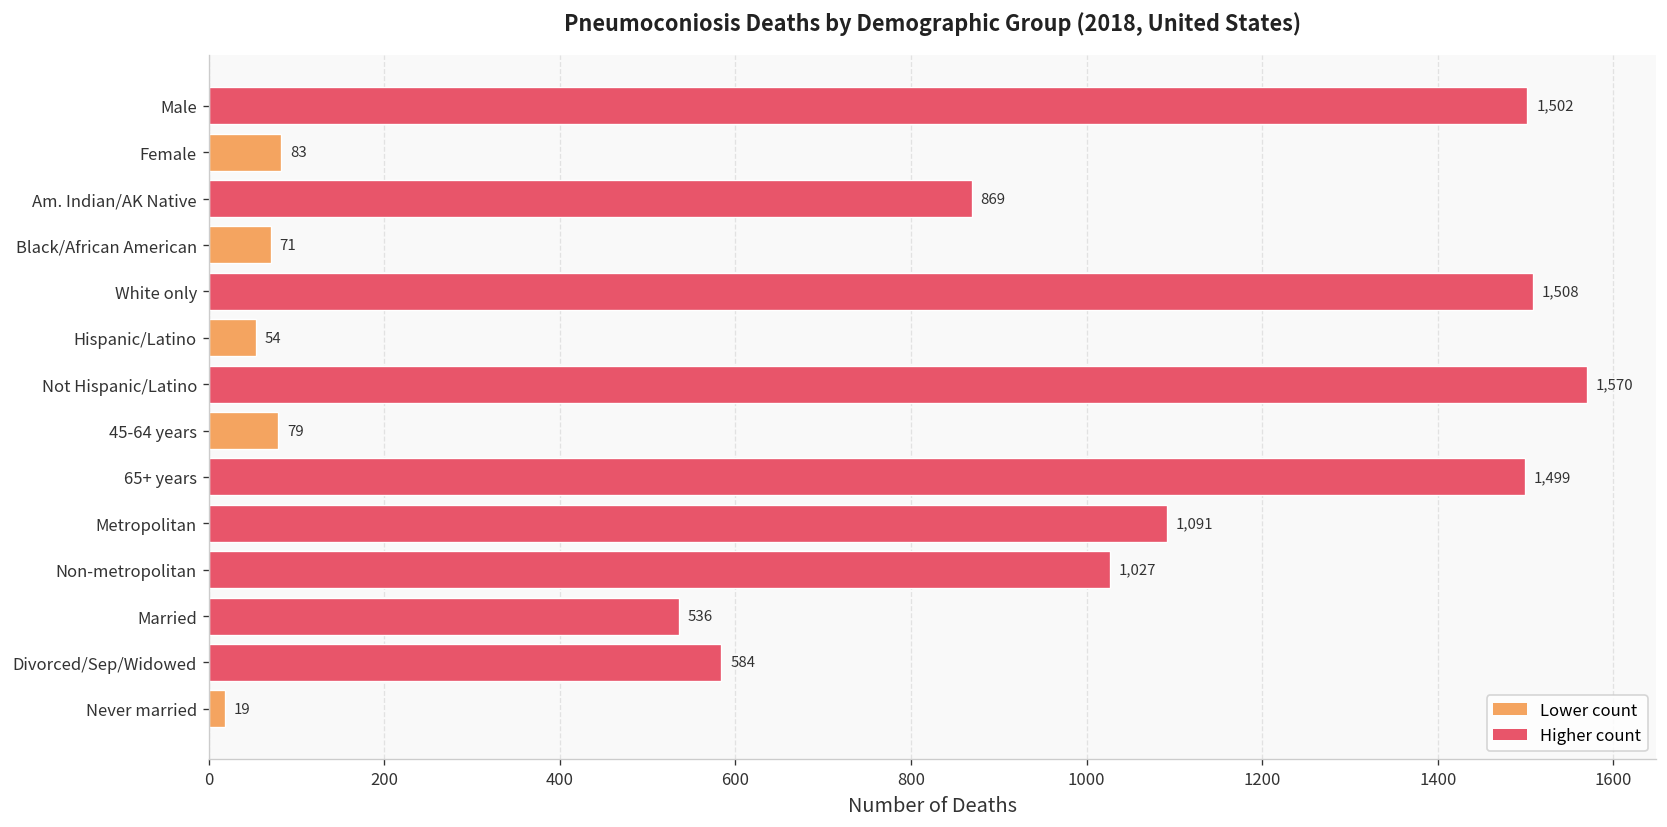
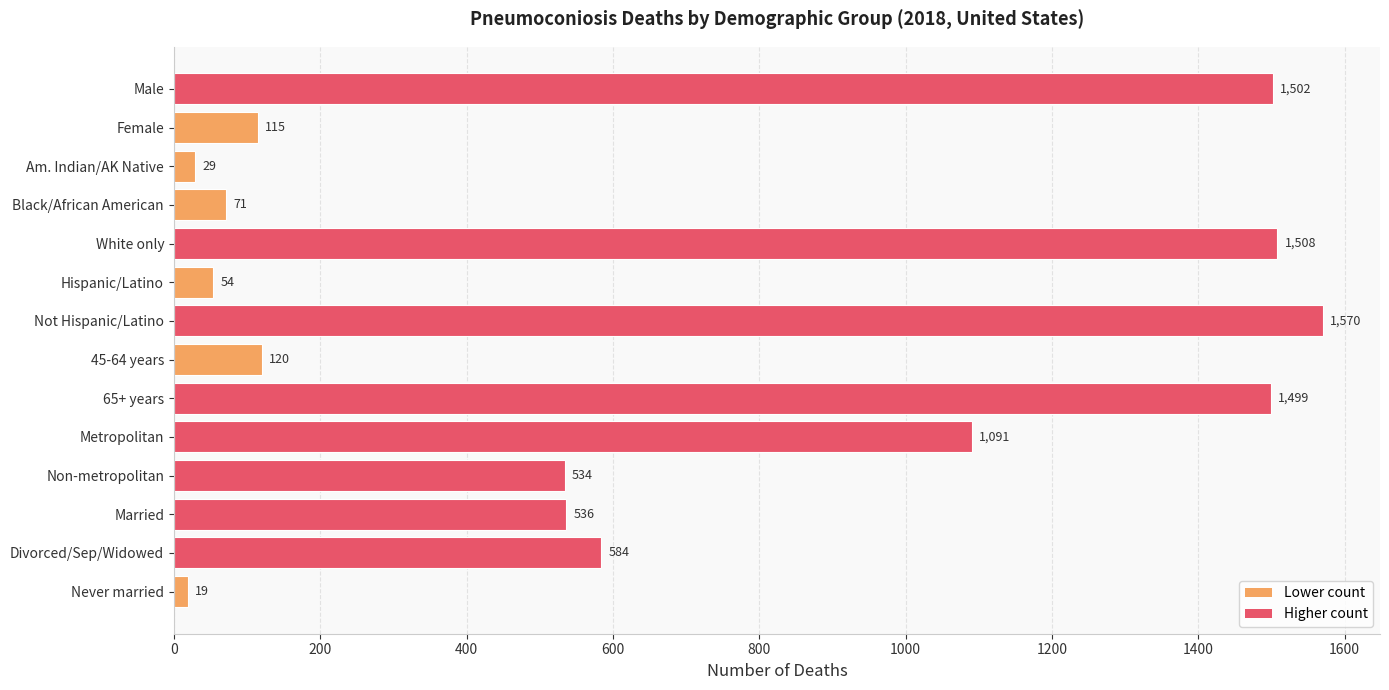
  {
    "Male": "1,502",
-   "Female": "83",
-   "Am. Indian/AK Native": "869",
+   "Female": "115",
+   "Am. Indian/AK Native": "29",
    "Black/African American": "71",
    "White only": "1,508",
    "Hispanic/Latino": "54",
    "Not Hispanic/Latino": "1,570",
-   "45-64 years": "79",
+   "45-64 years": "120",
    "65+ years": "1,499",
    "Metropolitan": "1,091",
-   "Non-metropolitan": "1,027",
+   "Non-metropolitan": "534",
    "Married": "536",
    "Divorced/Sep/Widowed": "584",
    "Never married": "19"
  }
